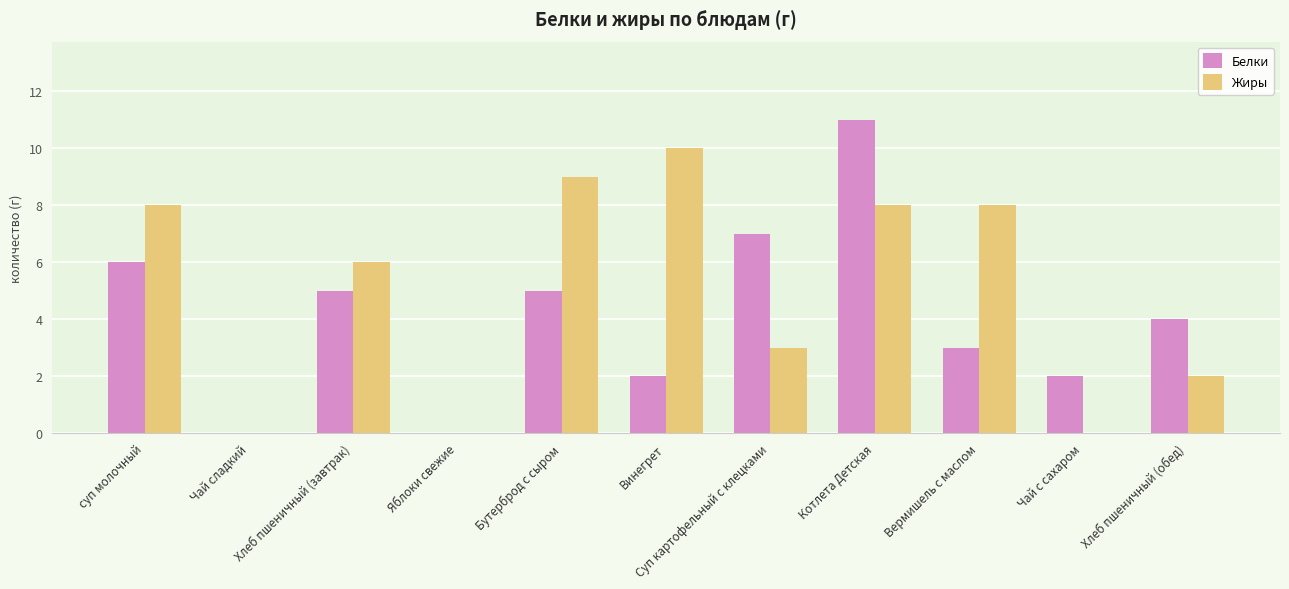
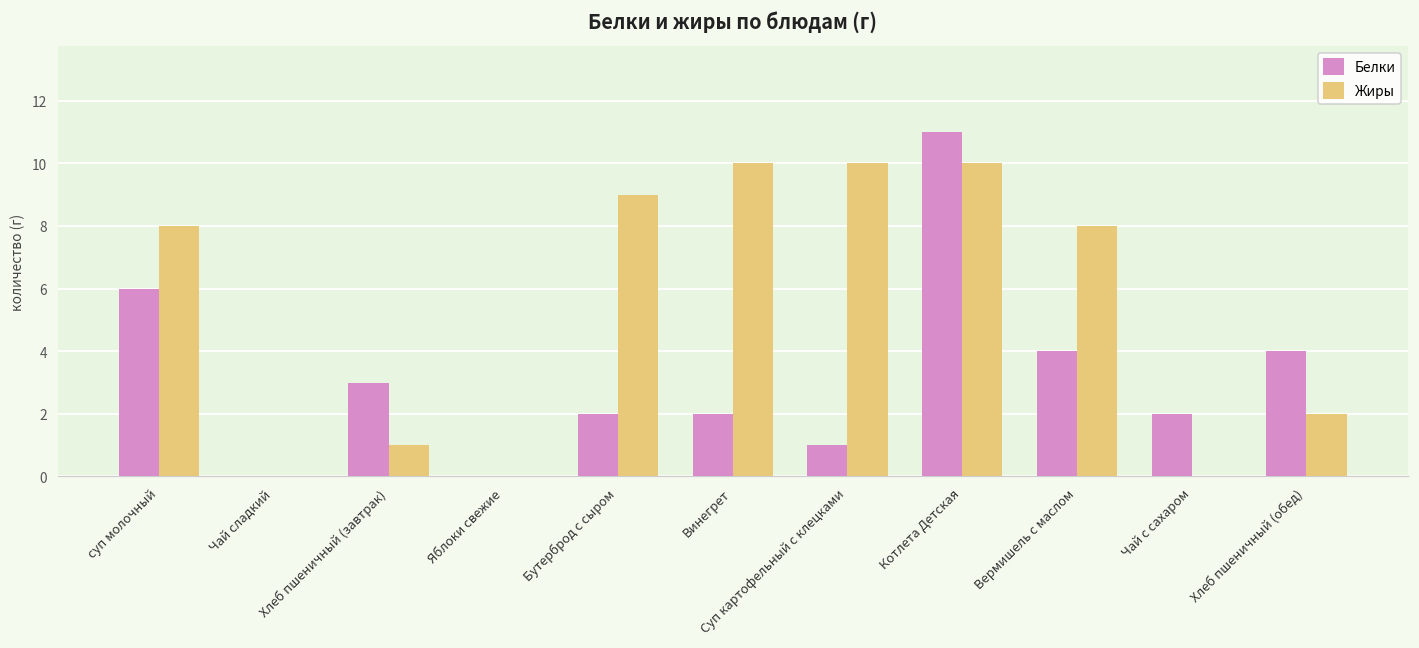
  {
    "Белки": {
      "суп молочный": 6,
      "Чай сладкий": 0,
-     "Хлеб пшеничный (завтрак)": 5,
+     "Хлеб пшеничный (завтрак)": 3,
      "Яблоки свежие": 0,
-     "Бутерброд с сыром": 5,
+     "Бутерброд с сыром": 2,
      "Винегрет": 2,
-     "Суп картофельный с клецками": 7,
+     "Суп картофельный с клецками": 1,
      "Котлета Детская": 11,
-     "Вермишель с маслом": 3,
+     "Вермишель с маслом": 4,
      "Чай с сахаром": 2,
      "Хлеб пшеничный (обед)": 4
    },
    "Жиры": {
      "суп молочный": 8,
      "Чай сладкий": 0,
-     "Хлеб пшеничный (завтрак)": 6,
+     "Хлеб пшеничный (завтрак)": 1,
      "Яблоки свежие": 0,
      "Бутерброд с сыром": 9,
      "Винегрет": 10,
-     "Суп картофельный с клецками": 3,
-     "Котлета Детская": 8,
+     "Суп картофельный с клецками": 10,
+     "Котлета Детская": 10,
      "Вермишель с маслом": 8,
      "Чай с сахаром": 0,
      "Хлеб пшеничный (обед)": 2
    }
  }
